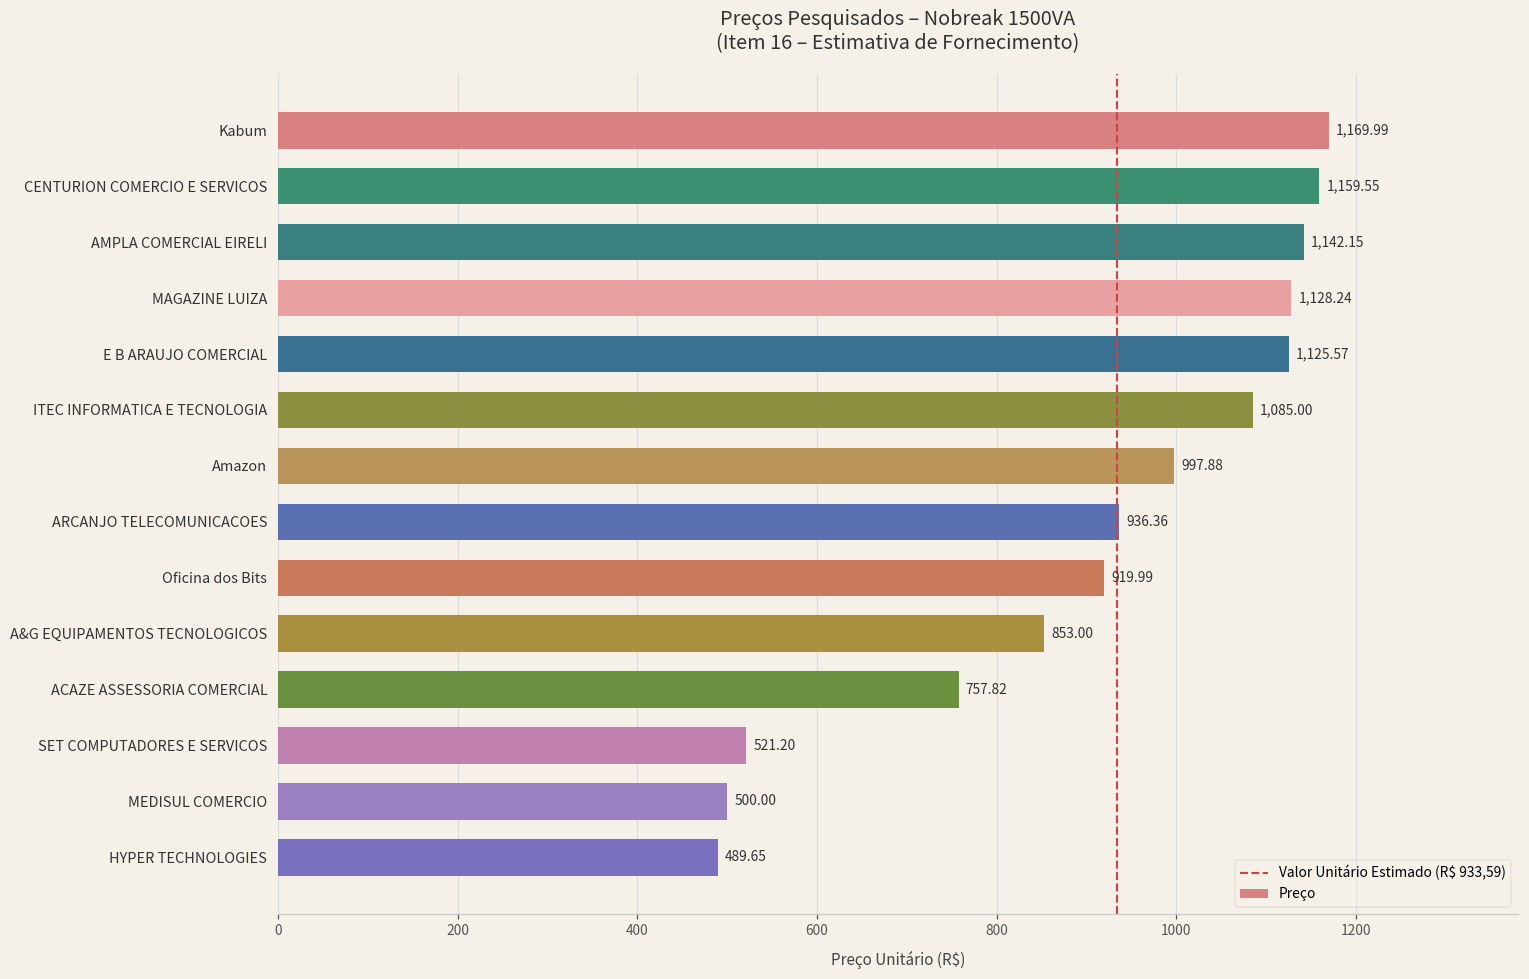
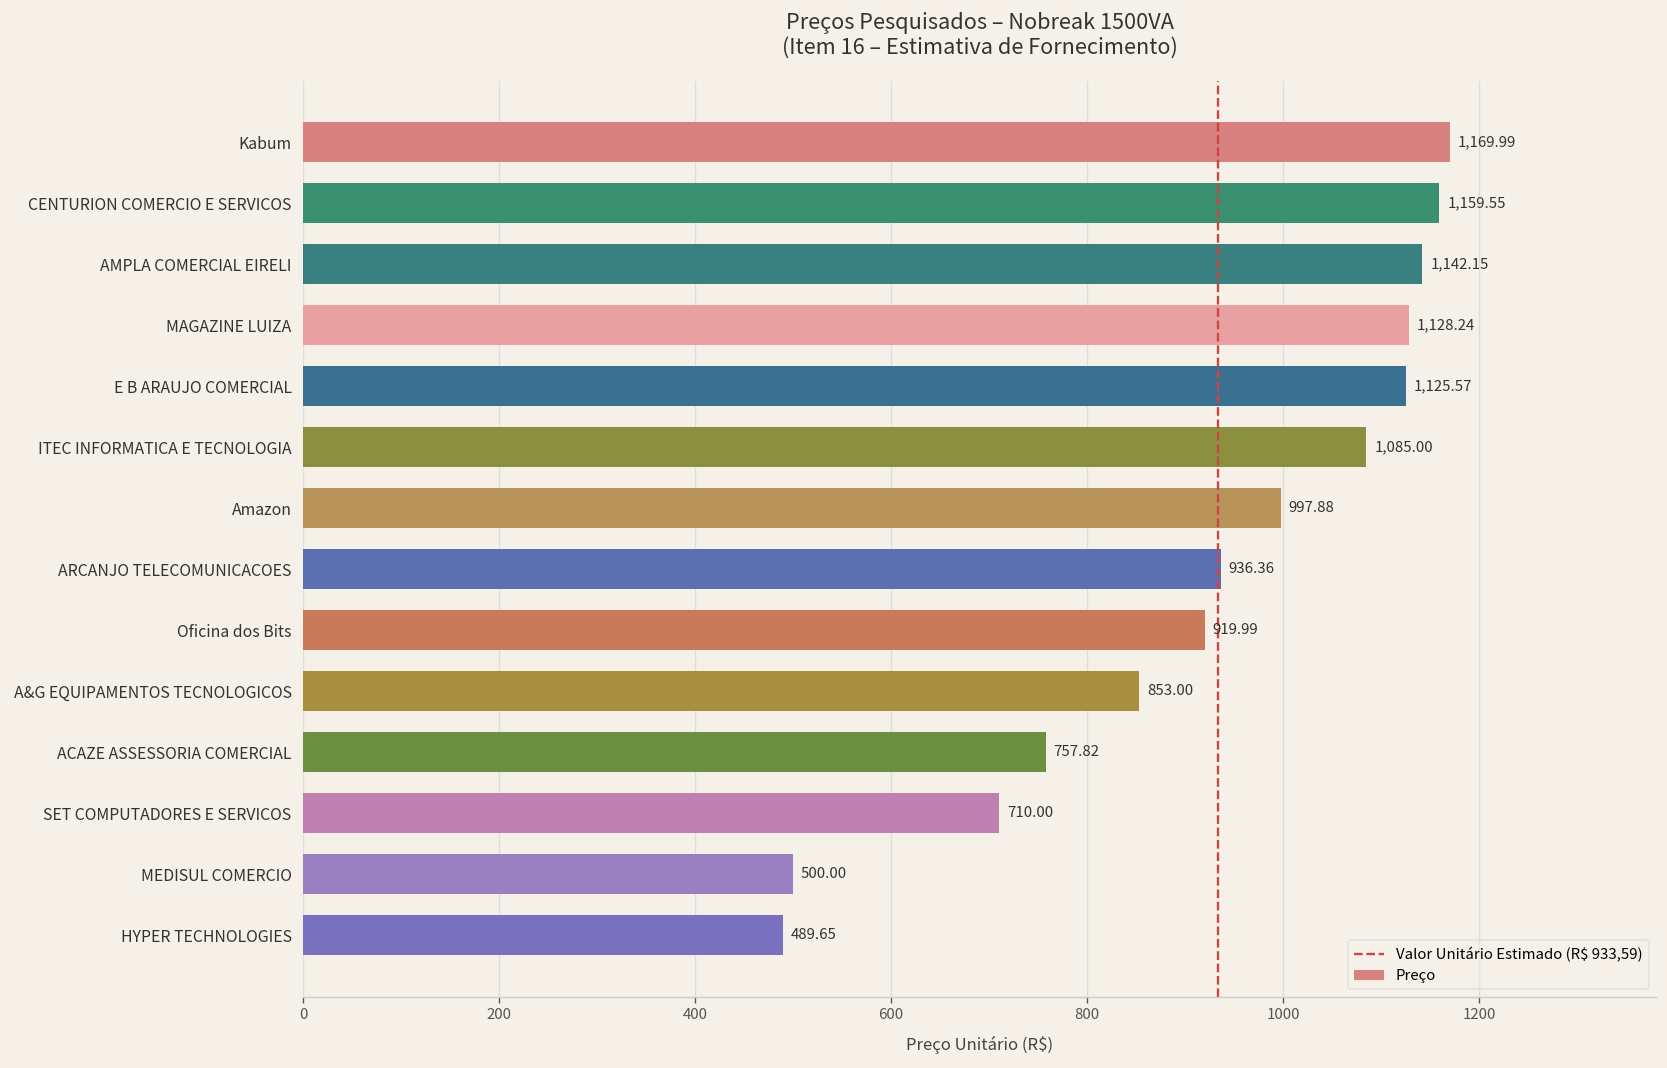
  {
    "Kabum": "1,169.99",
    "CENTURION COMERCIO E SERVICOS": "1,159.55",
    "AMPLA COMERCIAL EIRELI": "1,142.15",
    "MAGAZINE LUIZA": "1,128.24",
    "E B ARAUJO COMERCIAL": "1,125.57",
    "ITEC INFORMATICA E TECNOLOGIA": "1,085.00",
    "Amazon": "997.88",
    "ARCANJO TELECOMUNICACOES": "936.36",
    "Oficina dos Bits": "919.99",
    "A&G EQUIPAMENTOS TECNOLOGICOS": "853.00",
    "ACAZE ASSESSORIA COMERCIAL": "757.82",
-   "SET COMPUTADORES E SERVICOS": "521.20",
+   "SET COMPUTADORES E SERVICOS": "710.00",
    "MEDISUL COMERCIO": "500.00",
    "HYPER TECHNOLOGIES": "489.65"
  }
